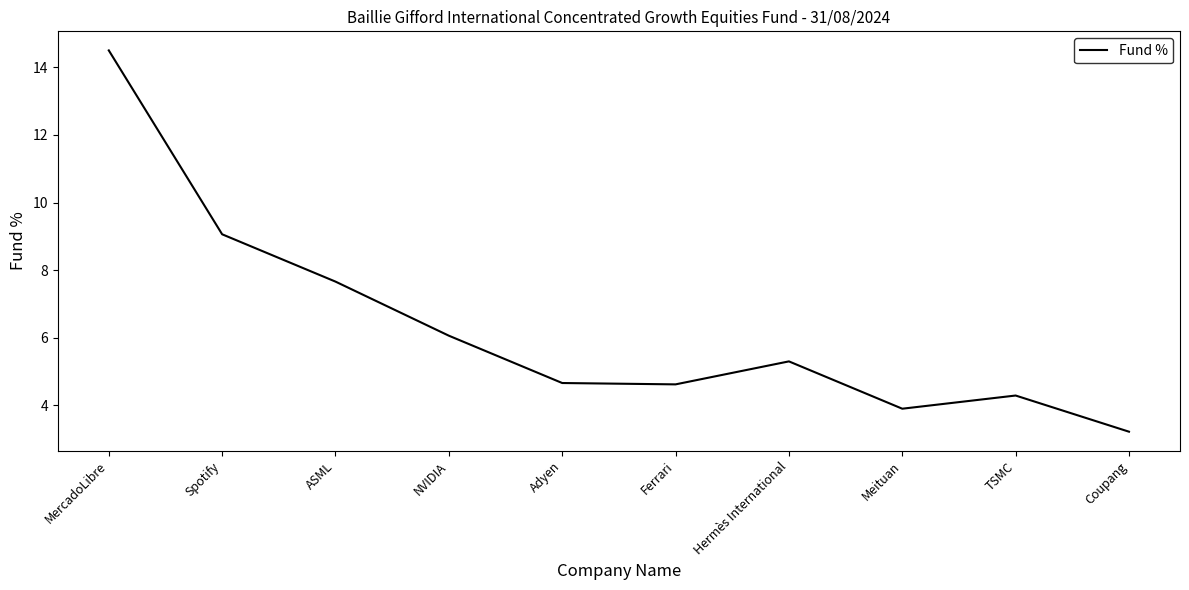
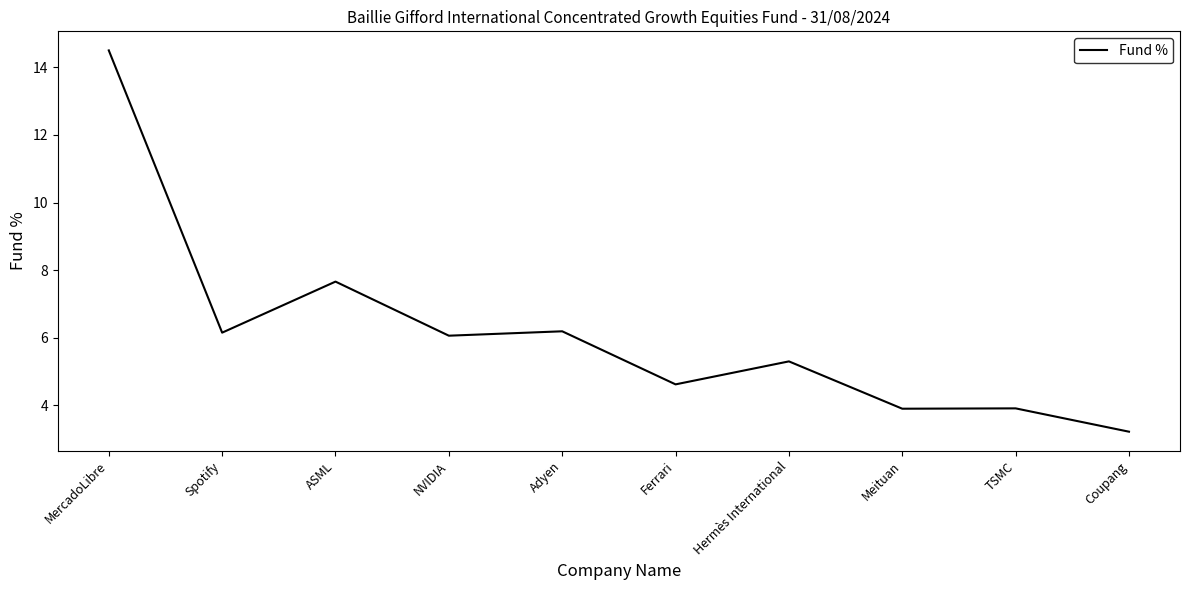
  {
    "MercadoLibre": 14.5,
-   "Spotify": 9.1,
+   "Spotify": 6.2,
    "ASML": 7.7,
    "NVIDIA": 6.1,
-   "Adyen": 4.7,
+   "Adyen": 6.2,
    "Ferrari": 4.6,
    "Hermès International": 5.3,
    "Meituan": 3.9,
-   "TSMC": 4.3,
+   "TSMC": 3.9,
    "Coupang": 3.2
  }
